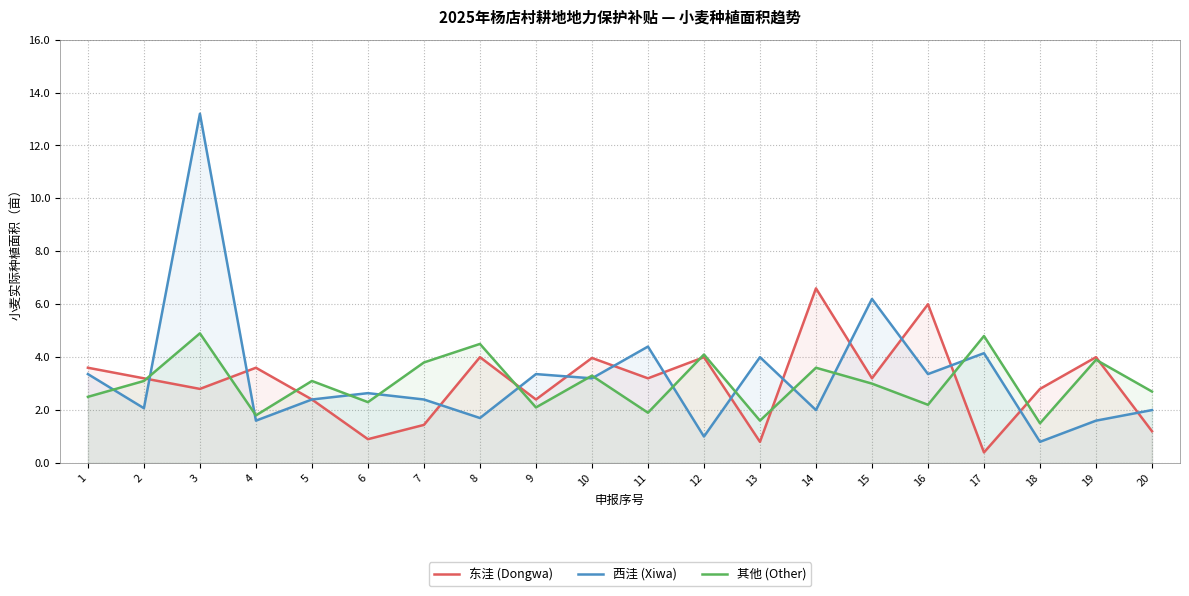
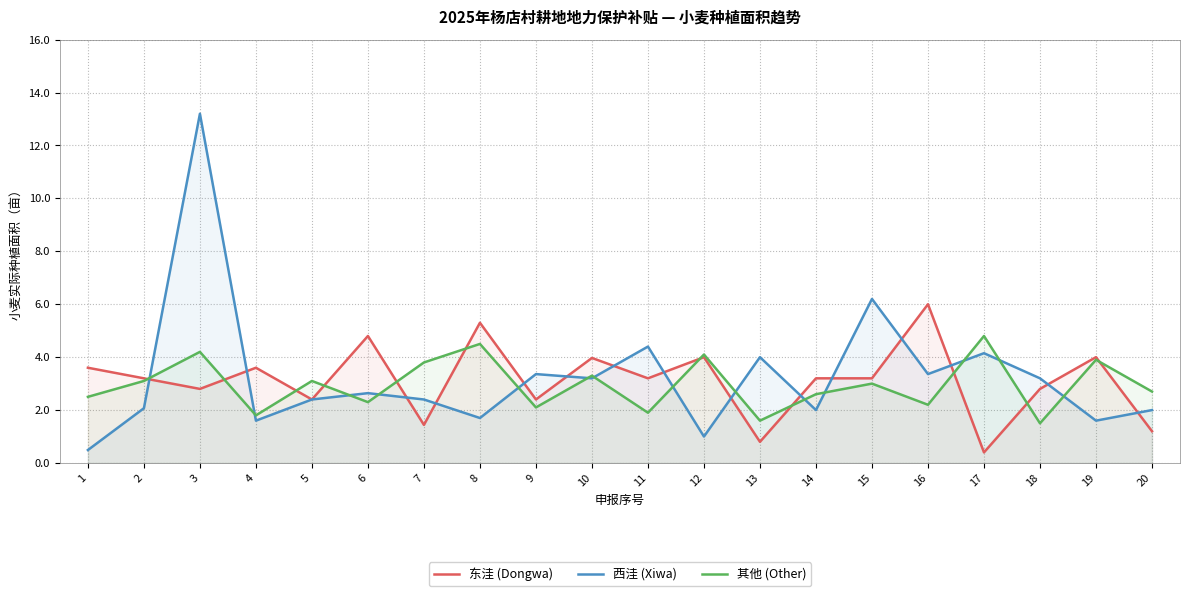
  {
    "东洼 (Dongwa)": {
      "1": 3.6,
      "2": 3.2,
      "3": 2.8,
      "4": 3.6,
-     "6": 0.9,
+     "6": 4.8,
      "7": 1.4,
-     "8": 4.0,
+     "8": 5.3,
      "9": 2.4,
      "10": 4.0,
      "11": 3.2,
      "12": 4.0,
      "13": 0.8,
-     "14": 6.6,
+     "14": 3.2,
      "15": 3.2,
      "16": 6.0,
      "17": 0.4,
      "18": 2.8,
      "19": 4.0,
      "20": 1.2
    },
    "西洼 (Xiwa)": {
-     "1": 3.4,
+     "1": 0.5,
      "2": 2.1,
      "3": 13.2,
      "4": 1.6,
      "6": 2.6,
      "7": 2.4,
      "8": 1.7,
      "9": 3.4,
      "10": 3.2,
      "11": 4.4,
      "12": 1.0,
      "13": 4.0,
      "14": 2.0,
      "15": 6.2,
      "16": 3.4,
      "17": 4.2,
-     "18": 0.8,
+     "18": 3.2,
      "19": 1.6,
      "20": 2.0
    },
    "其他 (Other)": {
      "1": 2.5,
      "2": 3.1,
-     "3": 4.9,
+     "3": 4.2,
      "4": 1.8,
      "5": 3.1,
      "6": 2.3,
      "7": 3.8,
      "8": 4.5,
      "9": 2.1,
      "10": 3.3,
      "11": 1.9,
      "12": 4.1,
      "13": 1.6,
-     "14": 3.6,
+     "14": 2.6,
      "15": 3.0,
      "16": 2.2,
      "17": 4.8,
      "18": 1.5,
      "19": 3.9,
      "20": 2.7
    }
  }
